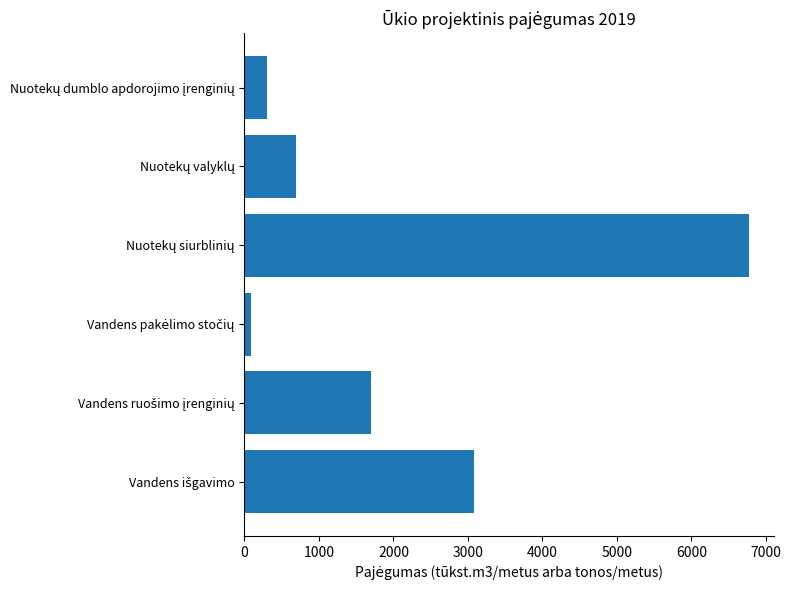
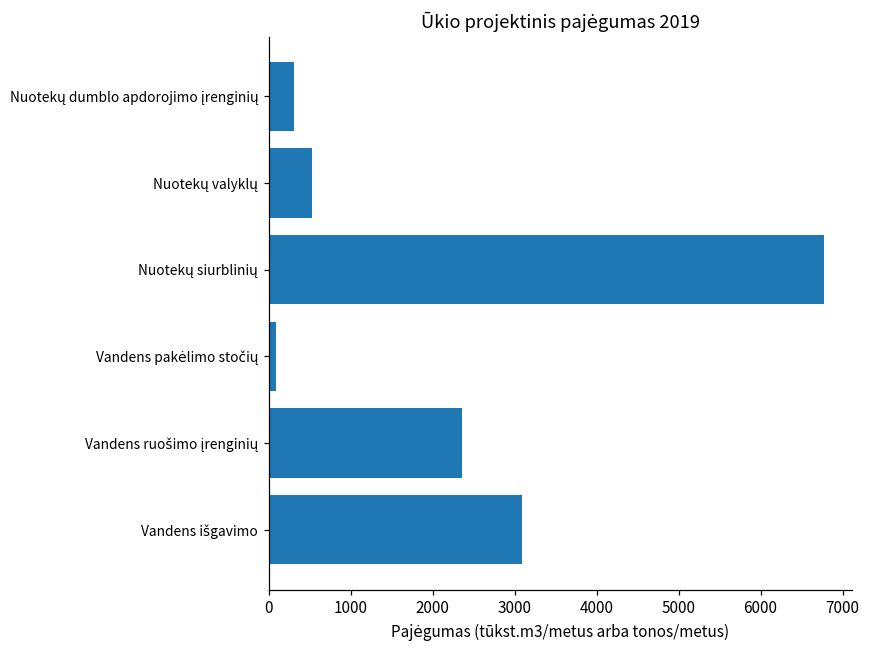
  {
    "Nuotekų dumblo apdorojimo įrenginių": 300,
-   "Nuotekų valyklų": 700,
+   "Nuotekų valyklų": 500,
    "Nuotekų siurblinių": 6800,
    "Vandens pakėlimo stočių": 100,
-   "Vandens ruošimo įrenginių": 1700,
+   "Vandens ruošimo įrenginių": 2400,
    "Vandens išgavimo": 3100
  }
